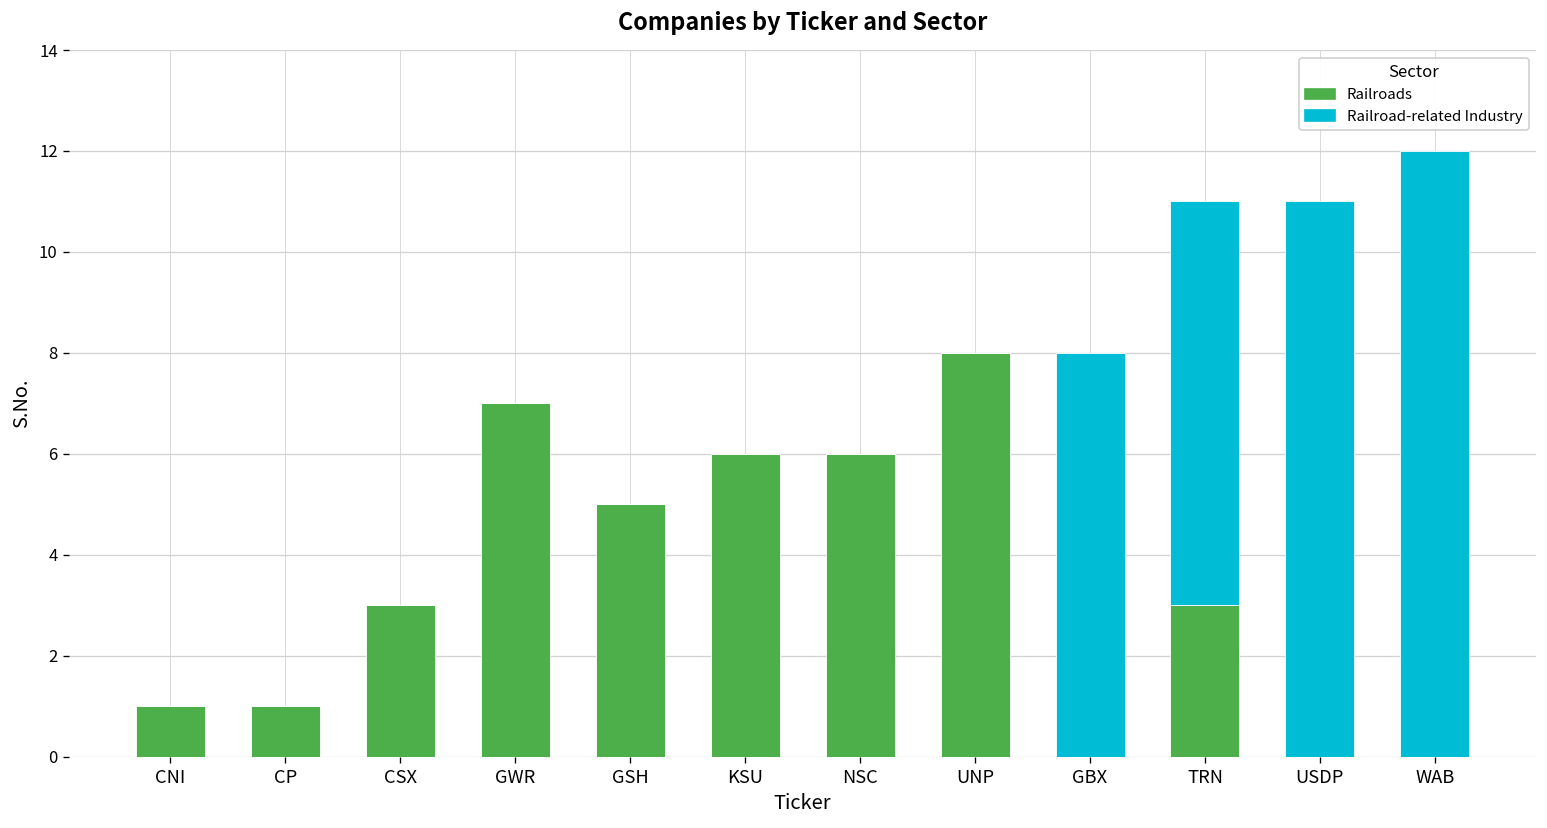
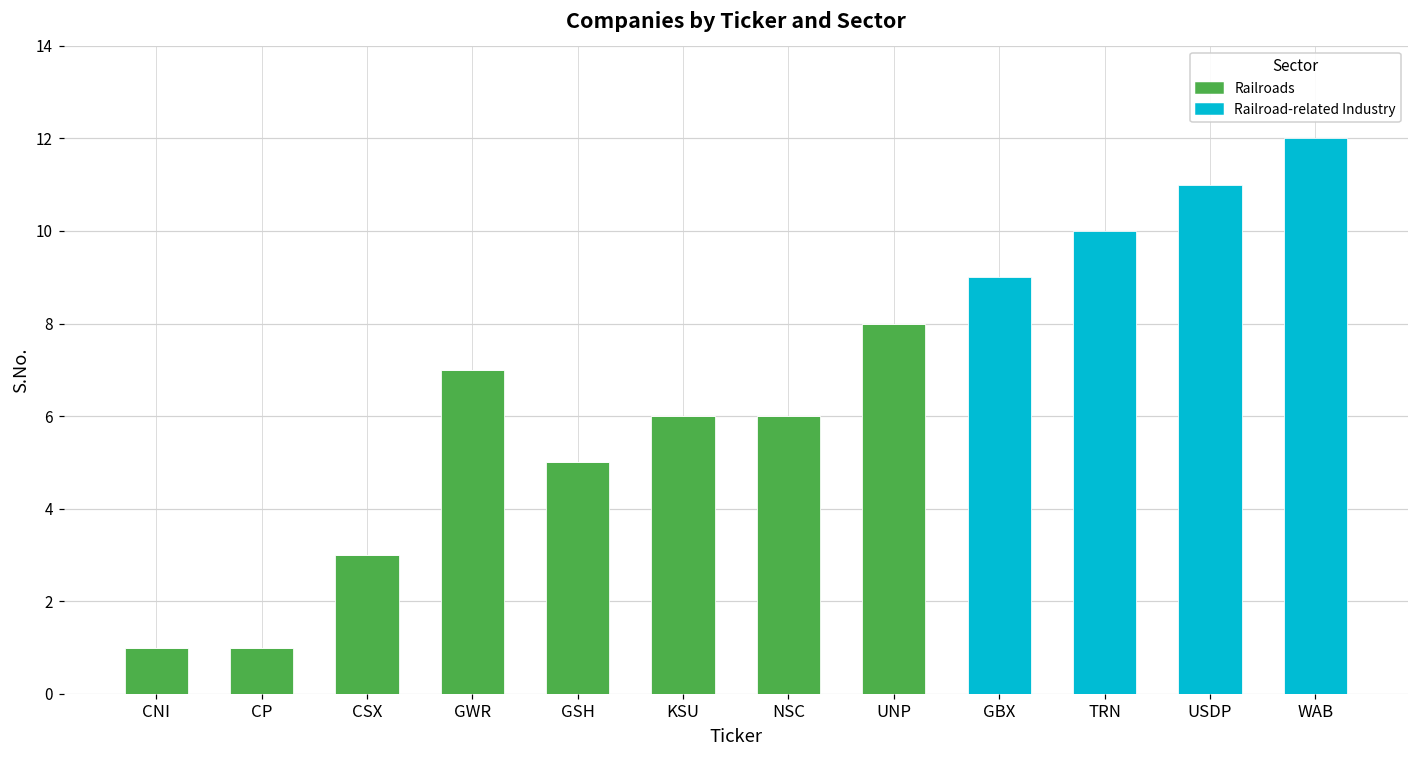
  {
    "Railroads": {
      "CNI": 1,
      "CP": 1,
      "CSX": 3,
      "GWR": 7,
      "GSH": 5,
      "KSU": 6,
      "NSC": 6,
      "UNP": 8,
      "GBX": 0,
-     "TRN": 3,
+     "TRN": 0,
      "USDP": 0,
      "WAB": 0
    },
    "Railroad-related Industry": {
-     "GBX": 8,
-     "TRN": 8
+     "GBX": 9,
+     "TRN": 10
    }
  }
